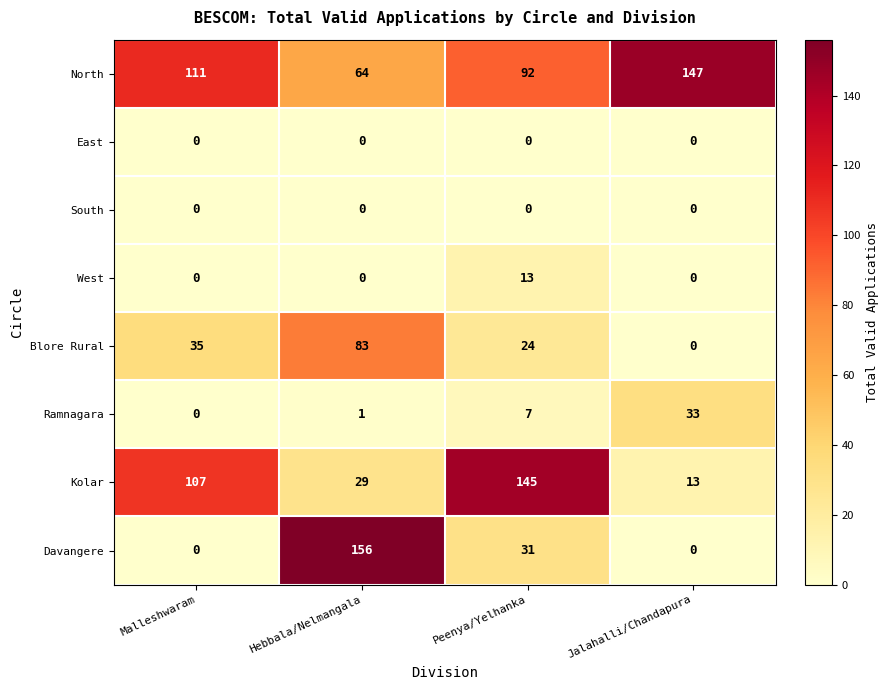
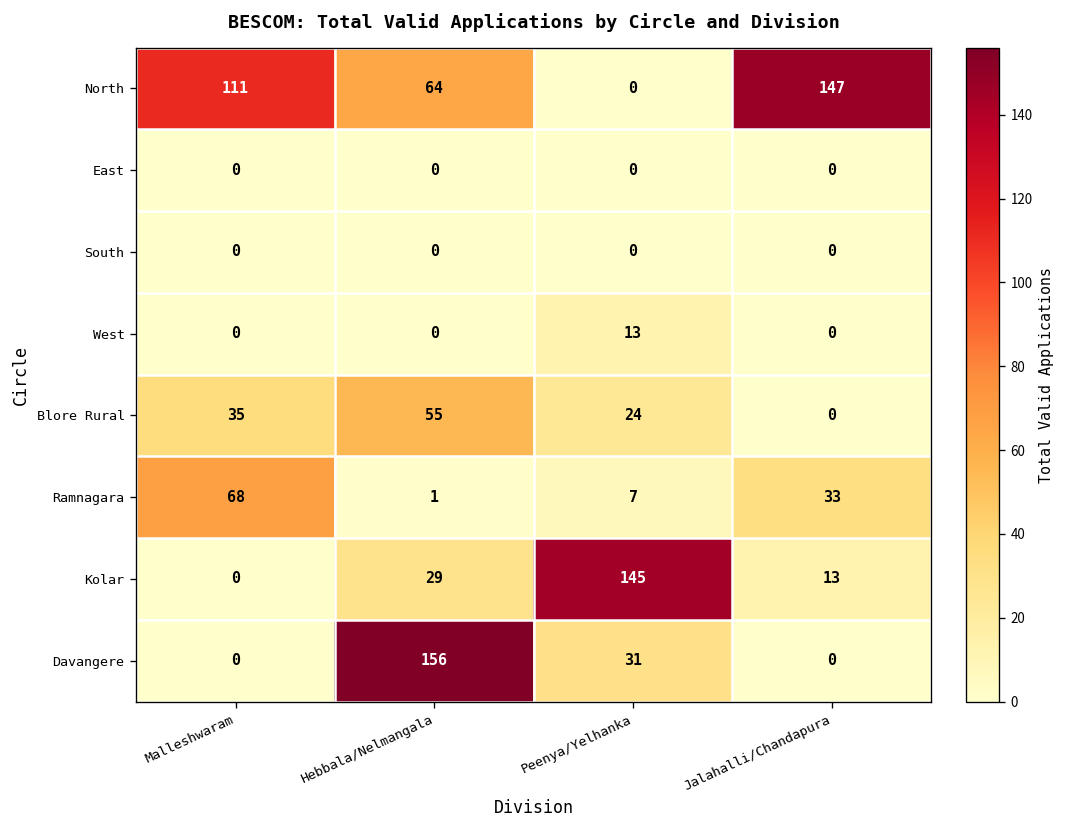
  {
    "North": {
      "Malleshwaram": 111,
      "Hebbala/Nelmangala": 64,
-     "Peenya/Yelhanka": 92,
+     "Peenya/Yelhanka": 0,
      "Jalahalli/Chandapura": 147
    },
    "East": {
      "Malleshwaram": 0,
      "Hebbala/Nelmangala": 0,
      "Peenya/Yelhanka": 0,
      "Jalahalli/Chandapura": 0
    },
    "South": {
      "Malleshwaram": 0,
      "Hebbala/Nelmangala": 0,
      "Peenya/Yelhanka": 0,
      "Jalahalli/Chandapura": 0
    },
    "West": {
      "Malleshwaram": 0,
      "Hebbala/Nelmangala": 0,
      "Peenya/Yelhanka": 13,
      "Jalahalli/Chandapura": 0
    },
    "Blore Rural": {
      "Malleshwaram": 35,
-     "Hebbala/Nelmangala": 83,
+     "Hebbala/Nelmangala": 55,
      "Peenya/Yelhanka": 24,
      "Jalahalli/Chandapura": 0
    },
    "Ramnagara": {
-     "Malleshwaram": 0,
+     "Malleshwaram": 68,
      "Hebbala/Nelmangala": 1,
      "Peenya/Yelhanka": 7,
      "Jalahalli/Chandapura": 33
    },
    "Kolar": {
-     "Malleshwaram": 107,
+     "Malleshwaram": 0,
      "Hebbala/Nelmangala": 29,
      "Peenya/Yelhanka": 145,
      "Jalahalli/Chandapura": 13
    },
    "Davangere": {
      "Malleshwaram": 0,
      "Hebbala/Nelmangala": 156,
      "Peenya/Yelhanka": 31,
      "Jalahalli/Chandapura": 0
    }
  }
